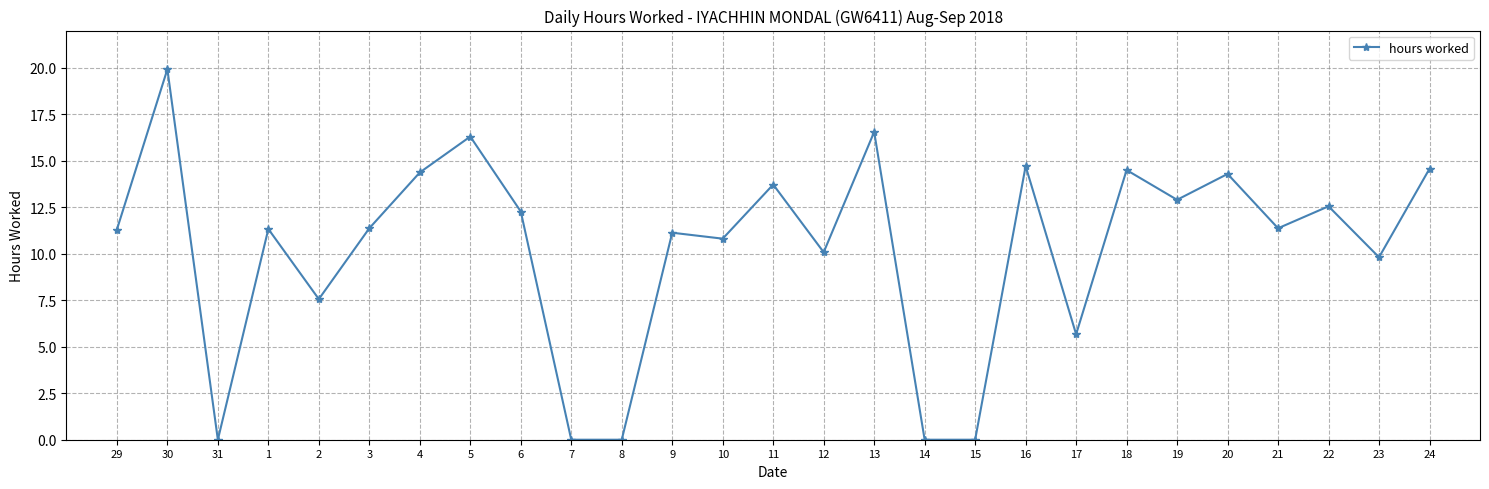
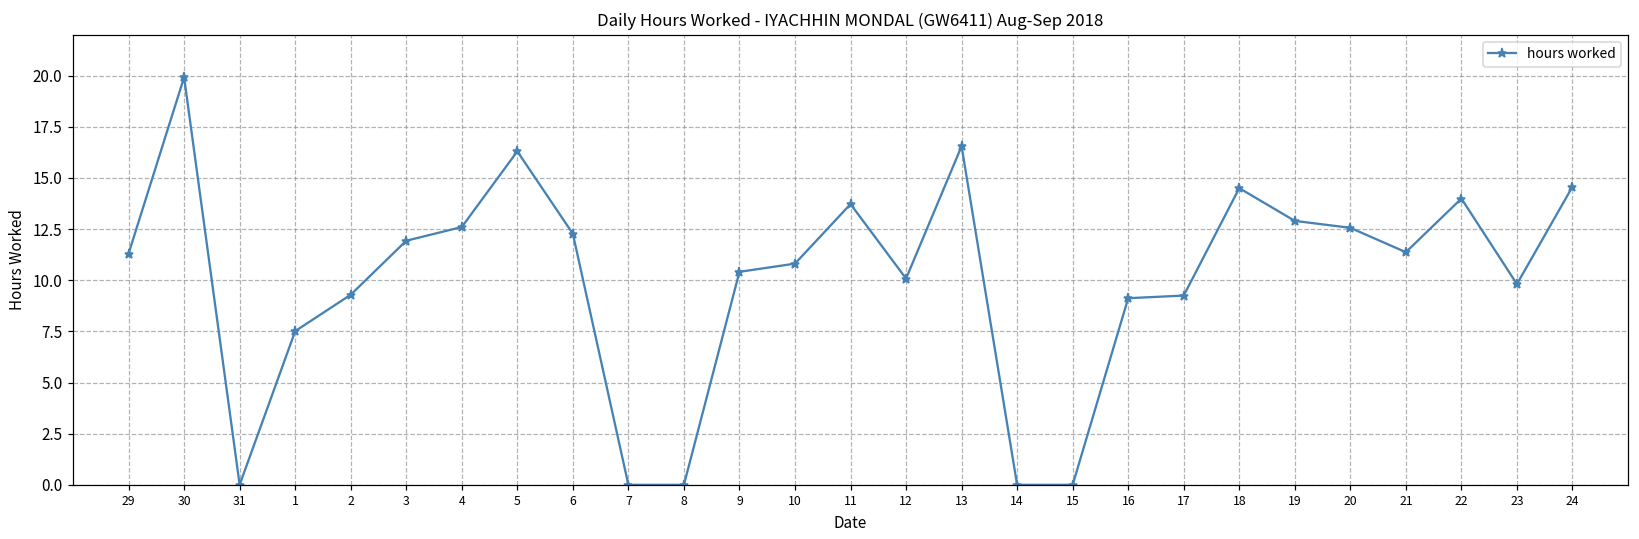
  {
    "29": 11.3,
    "30": 19.9,
    "31": 0.0,
-   "1": 11.3,
-   "2": 7.6,
-   "3": 11.4,
-   "4": 14.4,
+   "1": 7.5,
+   "2": 9.3,
+   "3": 11.9,
+   "4": 12.6,
    "5": 16.3,
    "6": 12.3,
    "7": 0.0,
    "8": 0.0,
-   "9": 11.1,
+   "9": 10.4,
    "10": 10.8,
    "11": 13.7,
    "12": 10.1,
    "13": 16.6,
    "14": 0.0,
    "15": 0.0,
-   "16": 14.7,
-   "17": 5.7,
+   "16": 9.1,
+   "17": 9.3,
    "18": 14.5,
    "19": 12.9,
-   "20": 14.3,
+   "20": 12.6,
    "21": 11.4,
-   "22": 12.6,
+   "22": 14.0,
    "23": 9.8,
    "24": 14.6
  }
